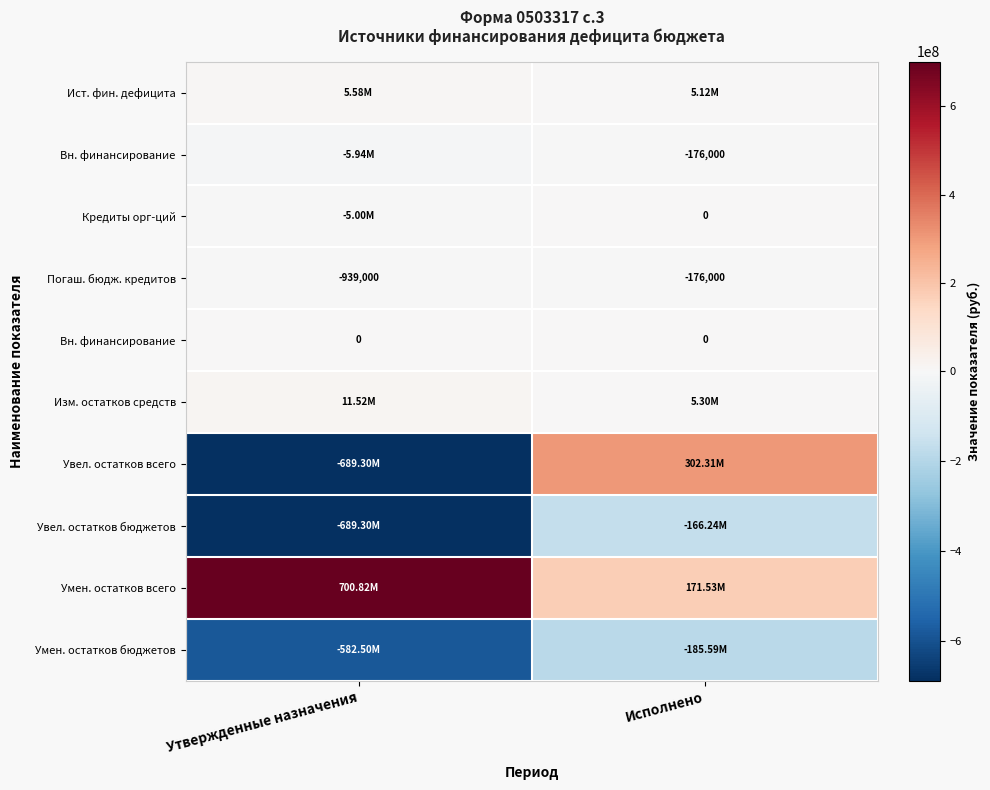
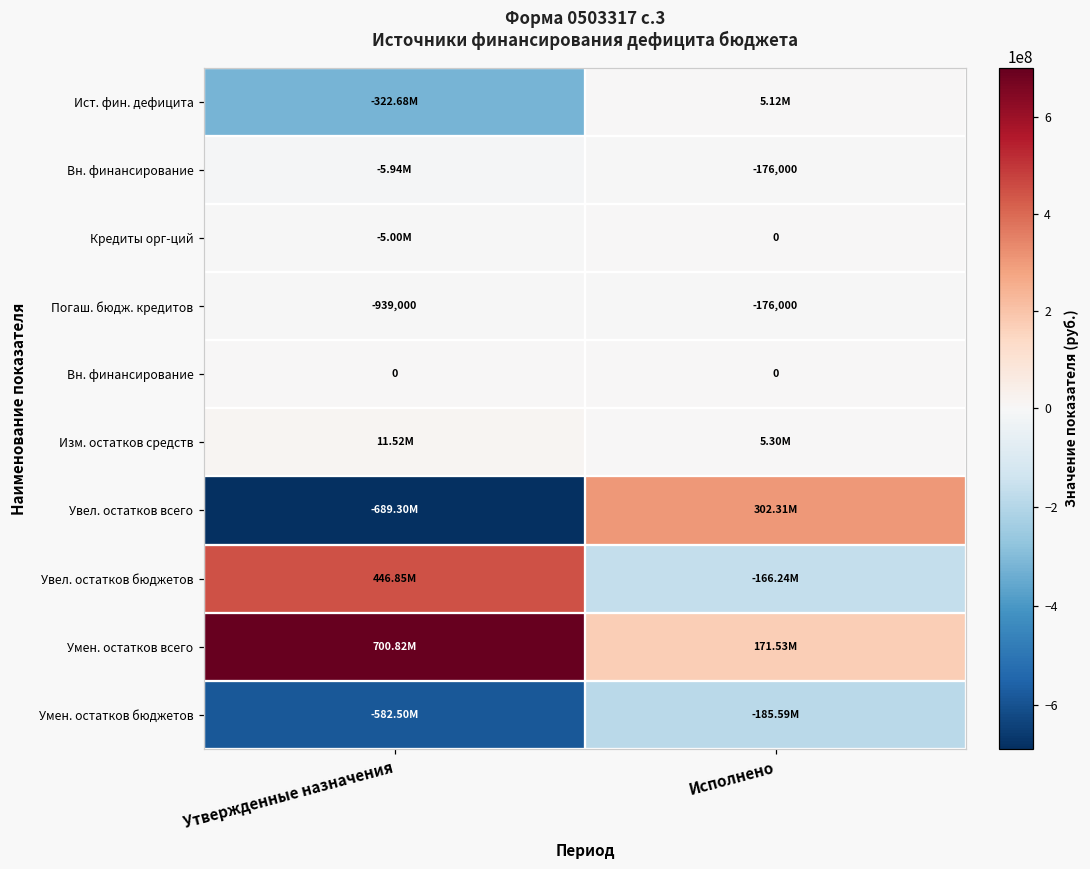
  {
    "Ист. фин. дефицита": {
-     "Утвержденные назначения": "5.58M"
+     "Утвержденные назначения": "-322.68M"
    },
    "Увел. остатков бюджетов": {
-     "Утвержденные назначения": "-689.30M"
+     "Утвержденные назначения": "446.85M"
    }
  }
